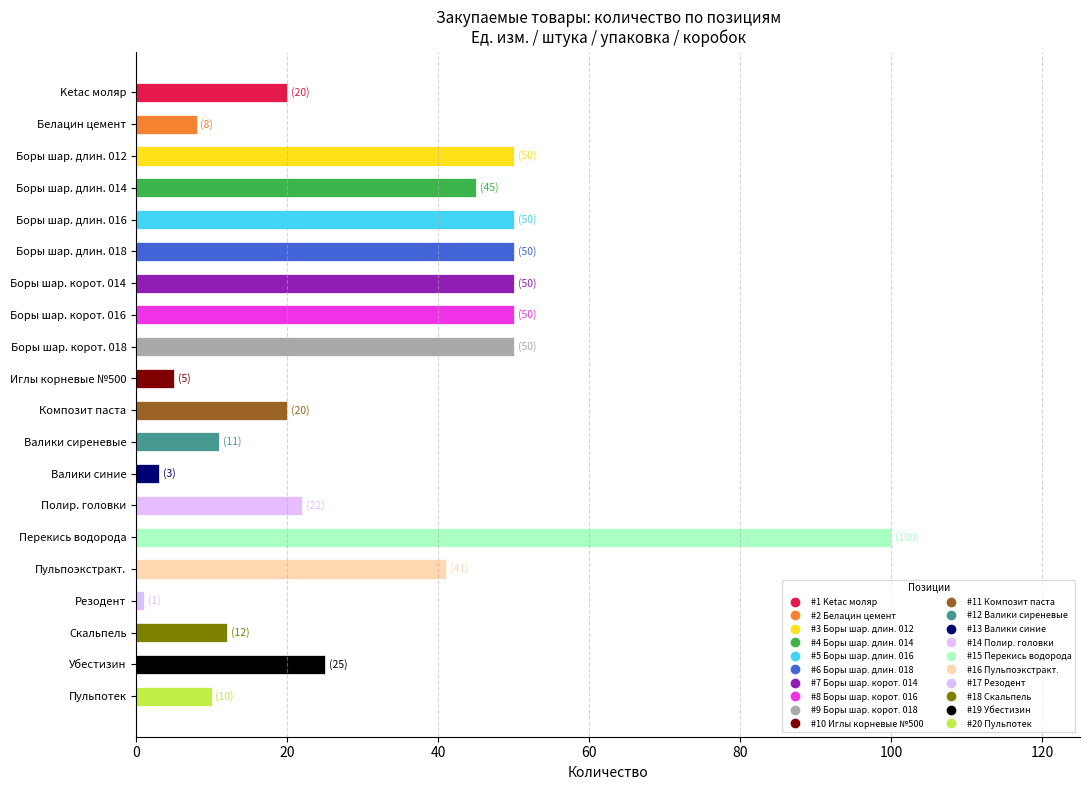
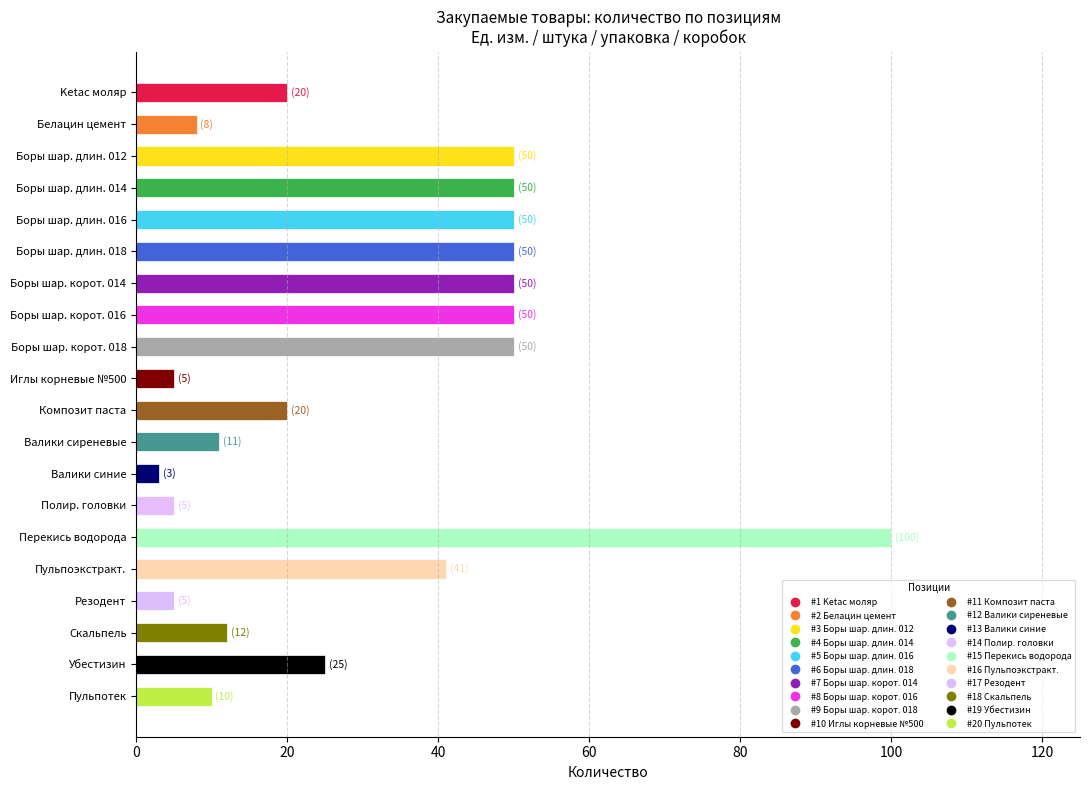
  {
    "Ketac моляр": "(20)",
    "Белацин цемент": "(8)",
    "Боры шар. длин. 012": "(50)",
-   "Боры шар. длин. 014": "(45)",
+   "Боры шар. длин. 014": "(50)",
    "Боры шар. длин. 016": "(50)",
    "Боры шар. длин. 018": "(50)",
    "Боры шар. корот. 014": "(50)",
    "Боры шар. корот. 016": "(50)",
    "Боры шар. корот. 018": "(50)",
    "Иглы корневые №500": "(5)",
    "Композит паста": "(20)",
    "Валики сиреневые": "(11)",
    "Валики синие": "(3)",
-   "Полир. головки": "(22)",
+   "Полир. головки": "(5)",
    "Перекись водорода": "(100)",
    "Пульпоэкстракт.": "(41)",
-   "Резодент": "(1)",
+   "Резодент": "(5)",
    "Скальпель": "(12)",
    "Убестизин": "(25)",
    "Пульпотек": "(10)"
  }
